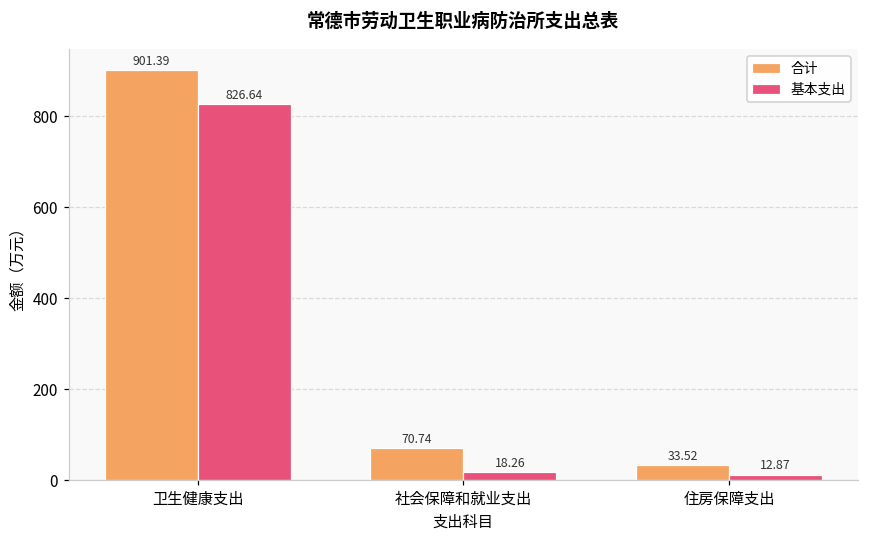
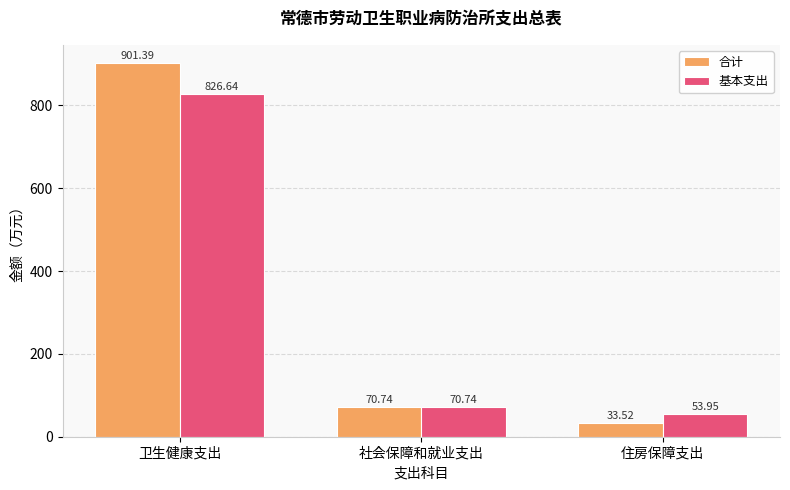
  {
    "合计": {
      "卫生健康支出": 901.39,
      "社会保障和就业支出": 70.74,
      "住房保障支出": 33.52
    },
    "基本支出": {
      "卫生健康支出": 826.64,
-     "社会保障和就业支出": 18.26,
-     "住房保障支出": 12.87
+     "社会保障和就业支出": 70.74,
+     "住房保障支出": 53.95
    }
  }
